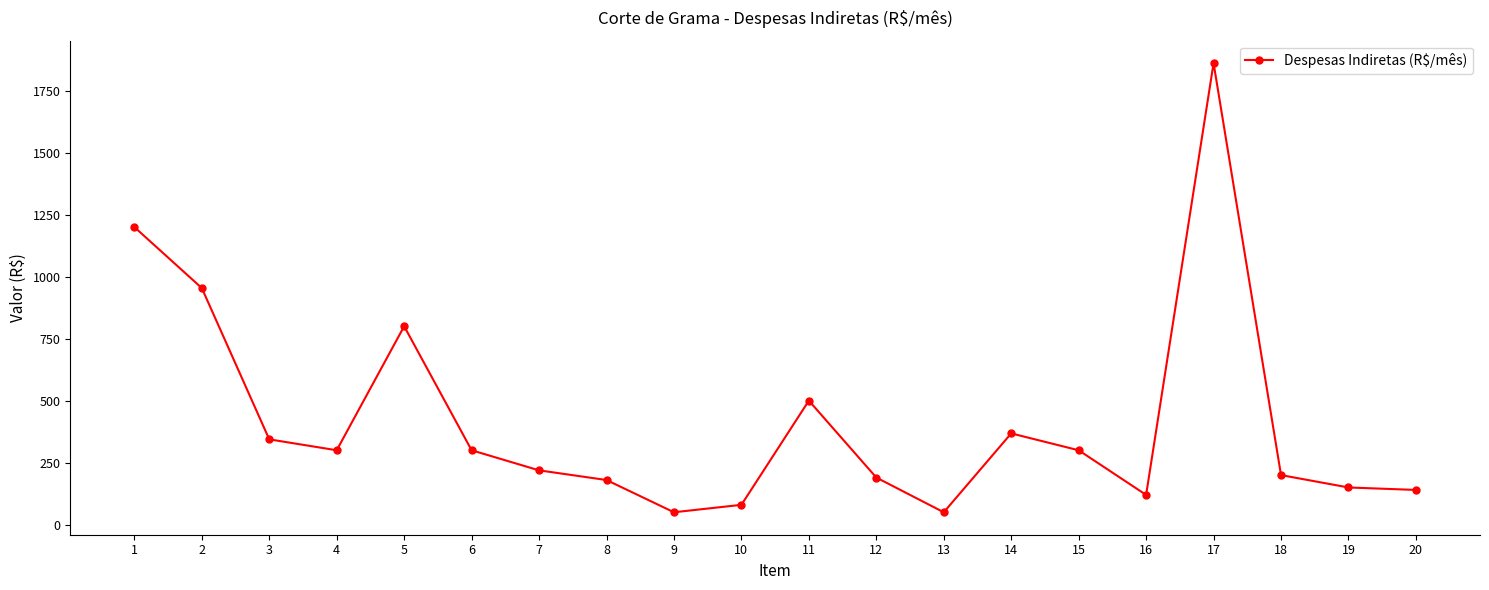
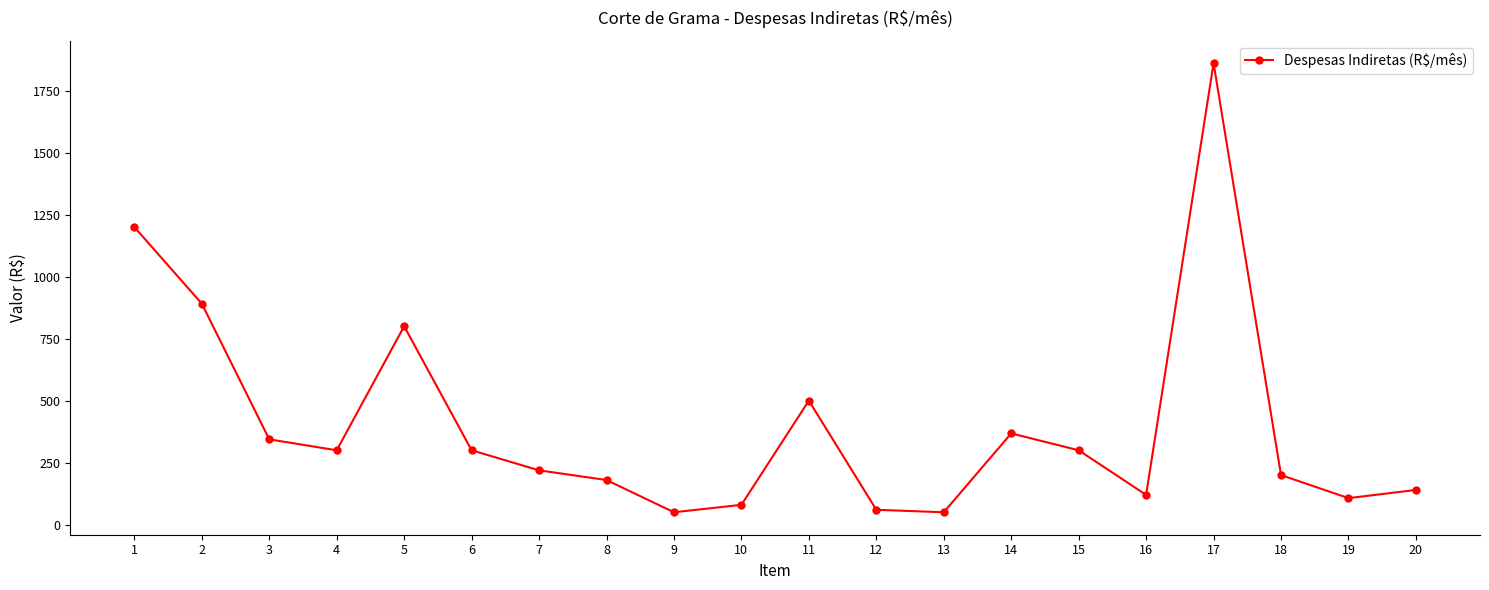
  {
    "1": 1200,
-   "2": 950,
+   "2": 890,
    "3": 340,
    "4": 300,
    "5": 800,
    "6": 300,
    "7": 220,
    "8": 180,
    "9": 50,
    "10": 80,
    "11": 500,
-   "12": 190,
+   "12": 60,
    "13": 50,
    "14": 370,
    "15": 300,
    "16": 120,
    "17": 1860,
    "18": 200,
-   "19": 150,
+   "19": 110,
    "20": 140
  }
